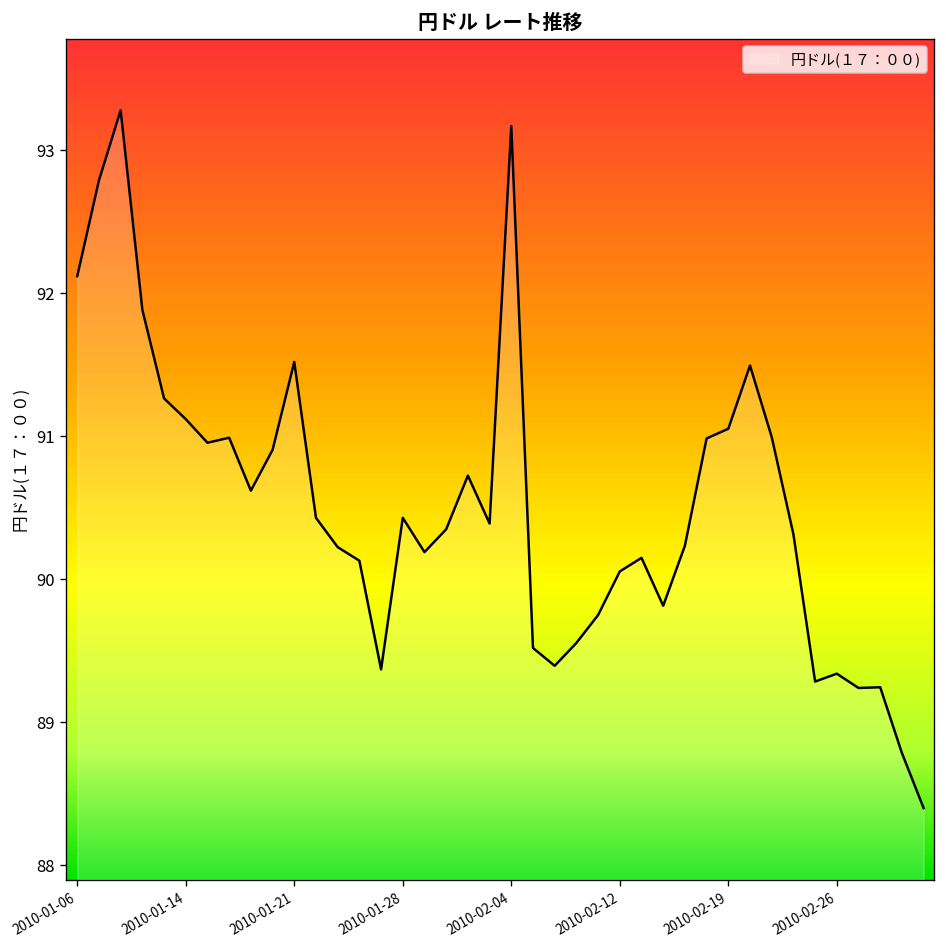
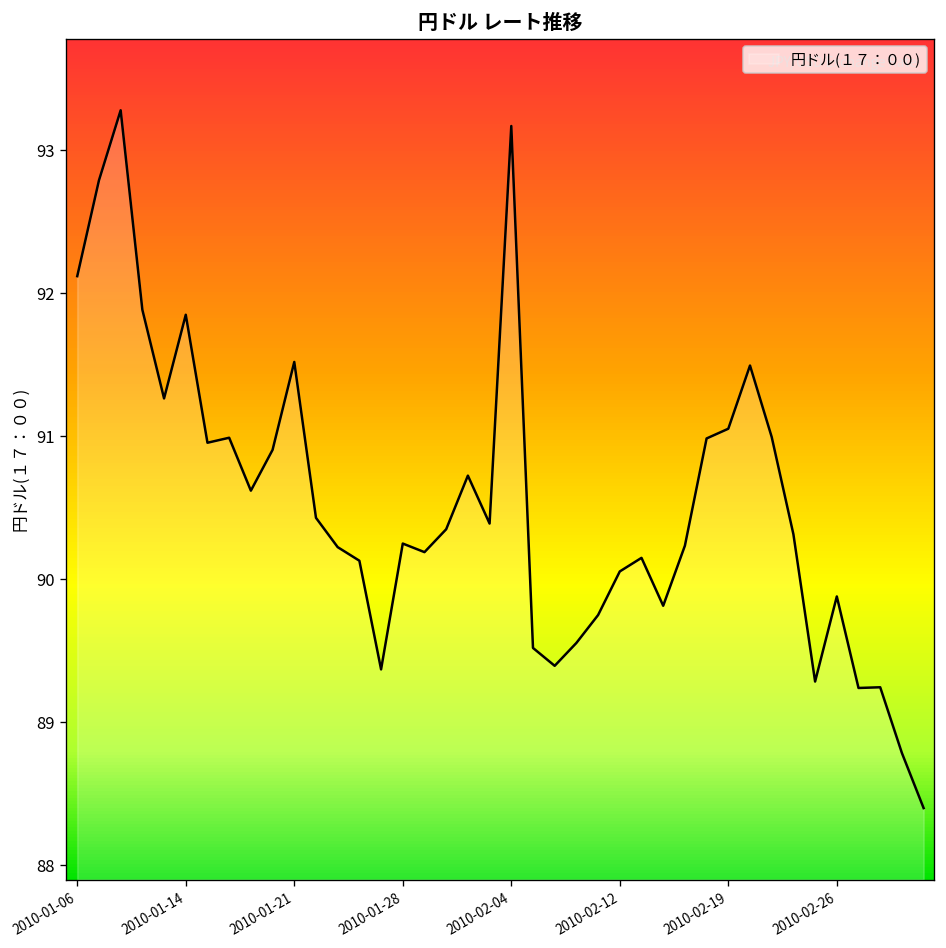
  {
    "2010-01-06": 92.12,
-   "2010-01-14": 91.12,
+   "2010-01-14": 91.85,
    "2010-01-21": 91.52,
-   "2010-01-28": 90.43,
+   "2010-01-28": 90.25,
    "2010-02-04": 93.17,
    "2010-02-12": 90.06,
    "2010-02-19": 91.05,
-   "2010-02-26": 89.34
+   "2010-02-26": 89.88
  }
